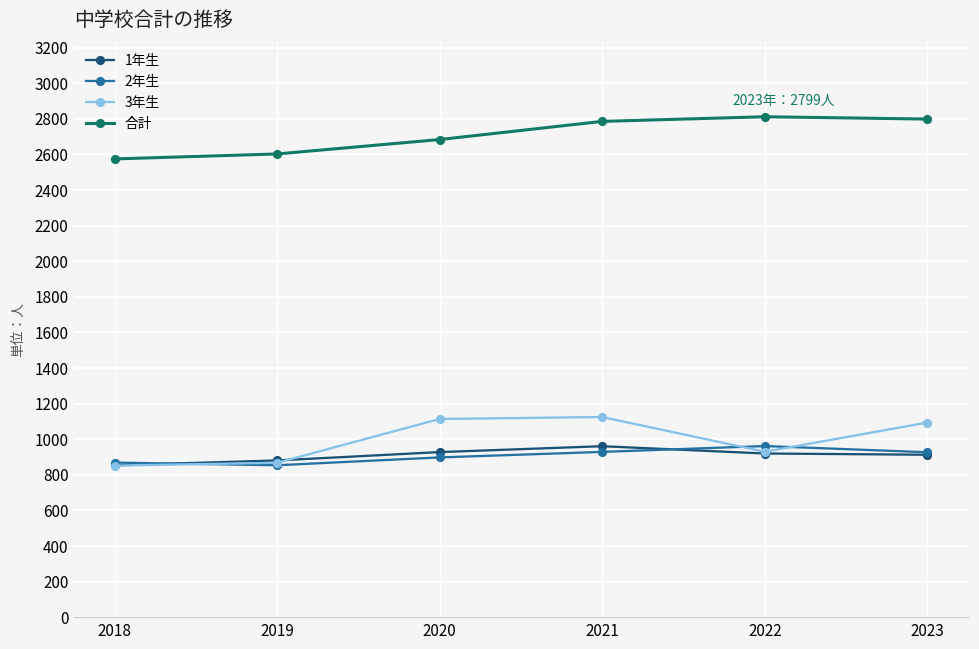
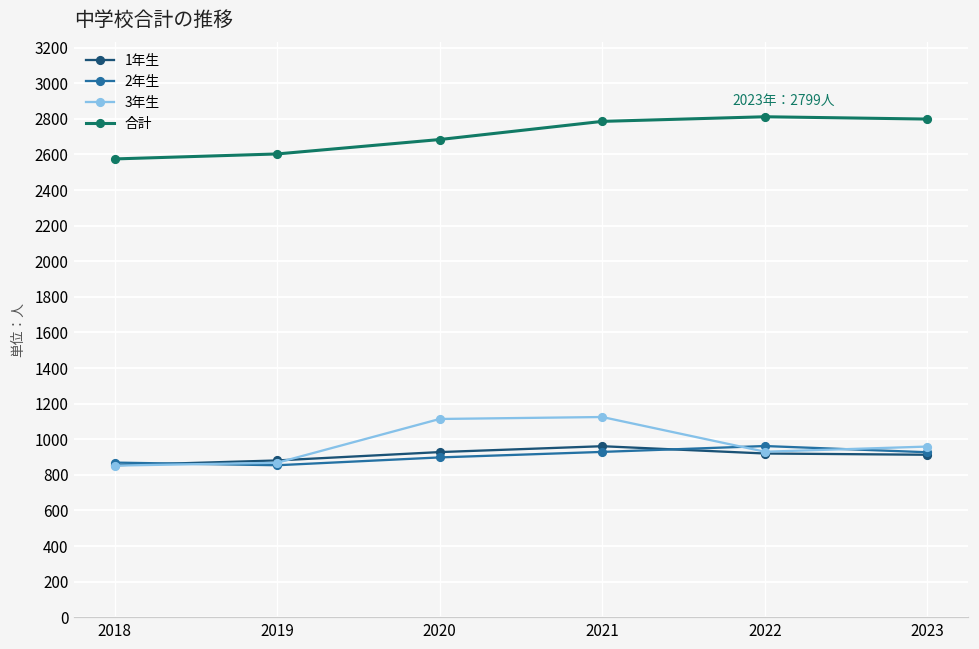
  {
    "3年生": {
      "2020": 1110,
      "2021": 1130,
-     "2023": 1090
+     "2023": 960
    }
  }
